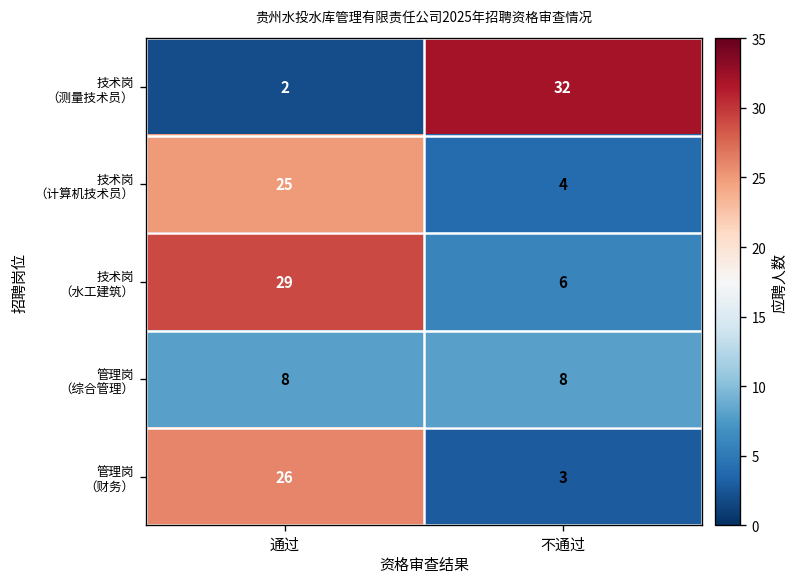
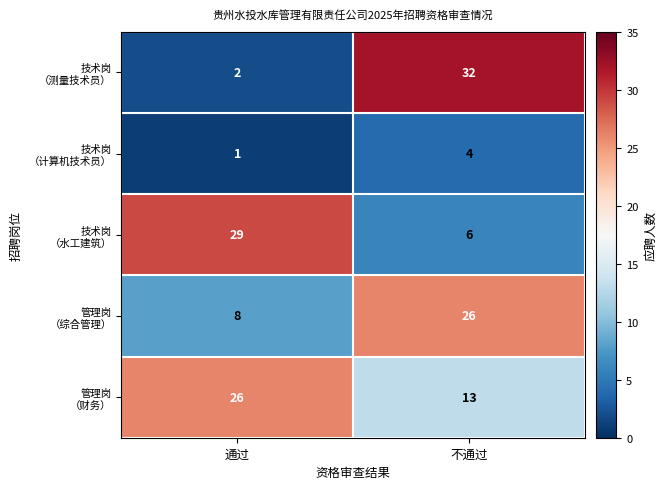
  {
    "技术岗 （测量技术员）": {
      "通过": 2,
      "不通过": 32
    },
    "技术岗 （计算机技术员）": {
-     "通过": 25,
+     "通过": 1,
      "不通过": 4
    },
    "技术岗 （水工建筑）": {
      "通过": 29,
      "不通过": 6
    },
    "管理岗 （综合管理）": {
      "通过": 8,
-     "不通过": 8
+     "不通过": 26
    },
    "管理岗 （财务）": {
      "通过": 26,
-     "不通过": 3
+     "不通过": 13
    }
  }
